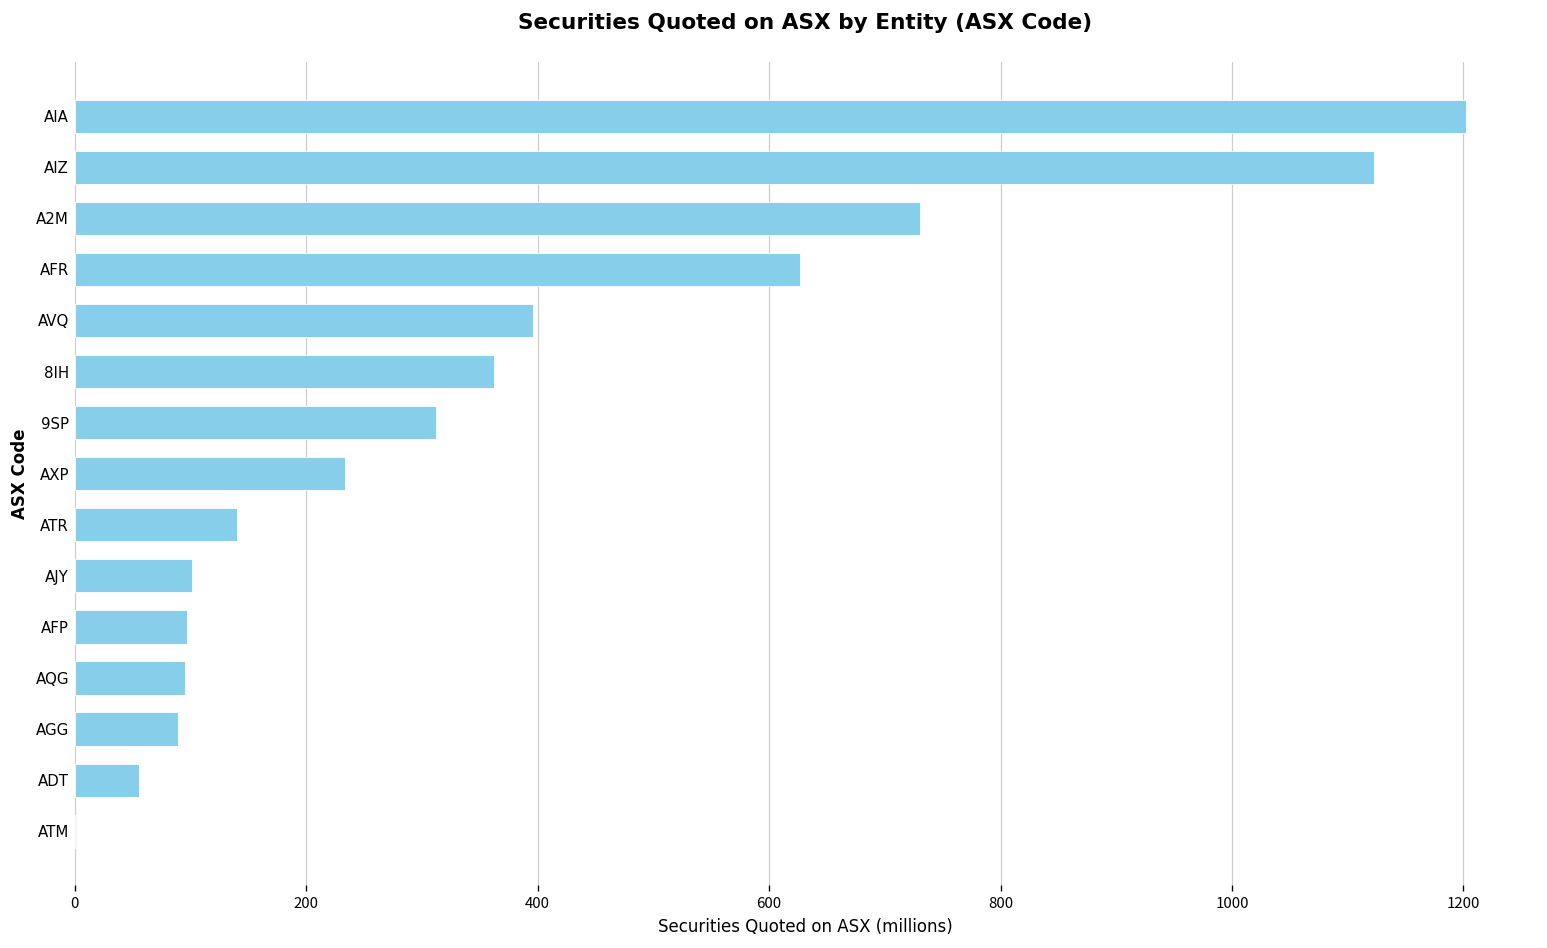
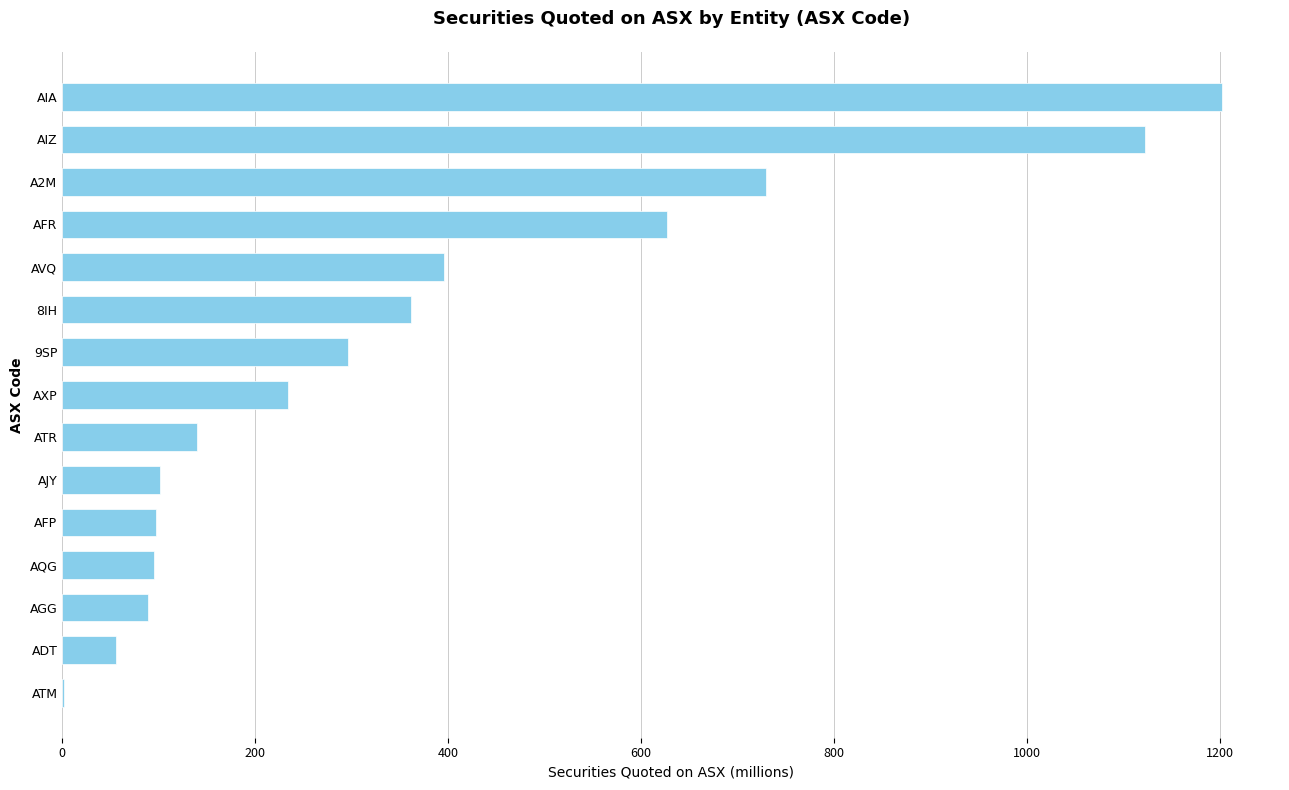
  {
    "AIA": 1200,
    "AIZ": 1120,
    "A2M": 730,
    "AFR": 630,
    "AVQ": 400,
    "8IH": 360,
-   "9SP": 310,
+   "9SP": 300,
    "AXP": 230,
    "ATR": 140,
    "AJY": 100,
    "AFP": 100,
    "AQG": 100,
    "AGG": 90,
    "ADT": 60
  }
